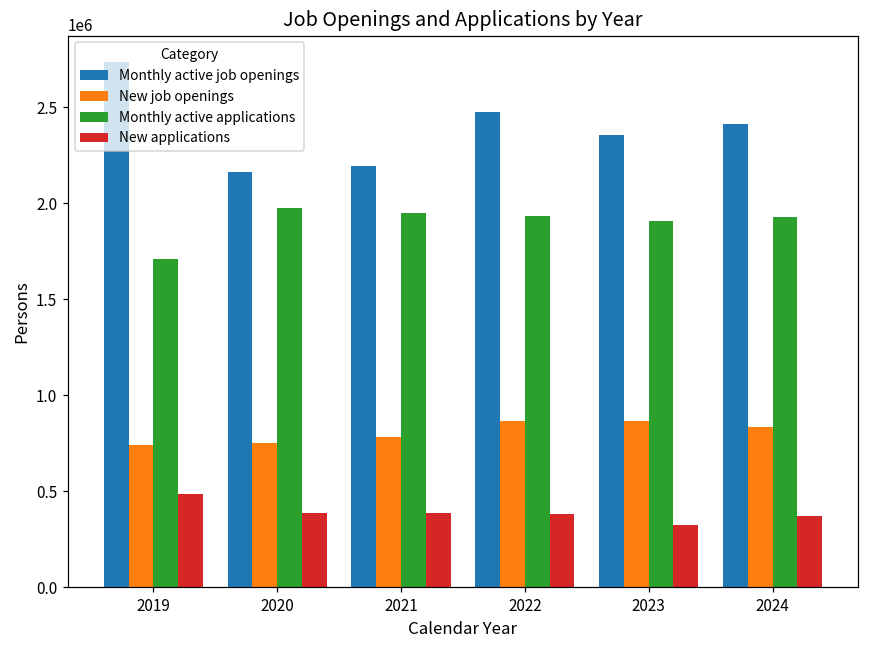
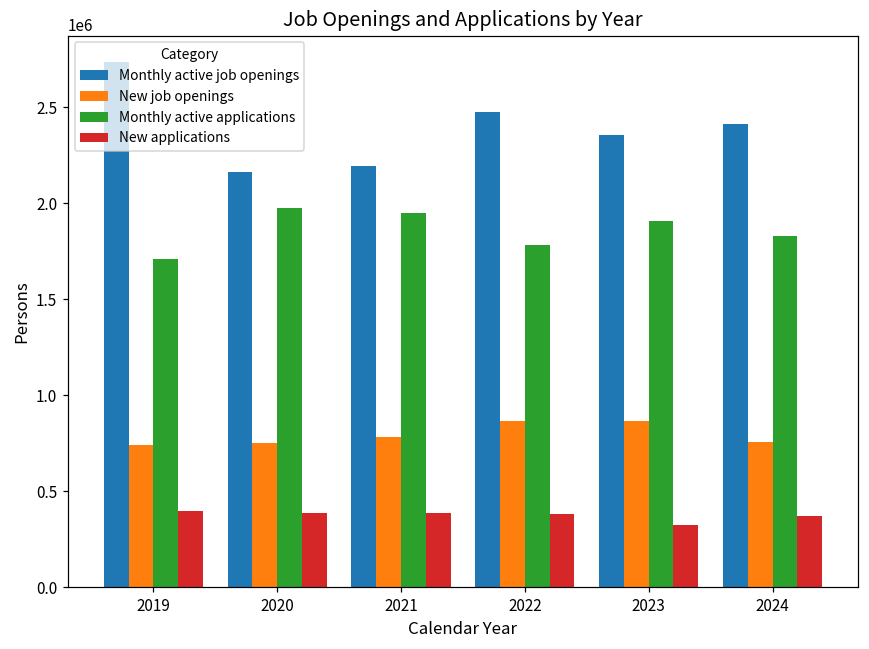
  {
    "Monthly active job openings": {
      "2020": 2160000,
      "2021": 2200000,
      "2022": 2470000,
      "2023": 2350000,
      "2024": 2410000
    },
    "New job openings": {
      "2019": 740000,
      "2020": 750000,
      "2021": 780000,
      "2022": 870000,
      "2023": 870000,
-     "2024": 840000
+     "2024": 750000
    },
    "Monthly active applications": {
      "2019": 1710000,
      "2020": 1970000,
      "2021": 1950000,
-     "2022": 1940000,
+     "2022": 1780000,
      "2023": 1910000,
-     "2024": 1930000
+     "2024": 1830000
    },
    "New applications": {
-     "2019": 480000,
+     "2019": 400000,
      "2020": 380000,
      "2021": 390000,
      "2022": 380000,
      "2023": 320000,
      "2024": 370000
    }
  }
